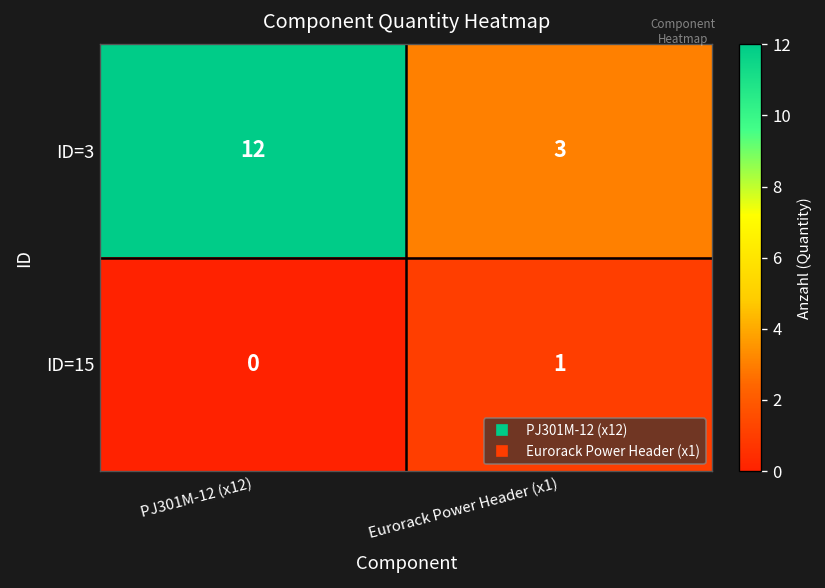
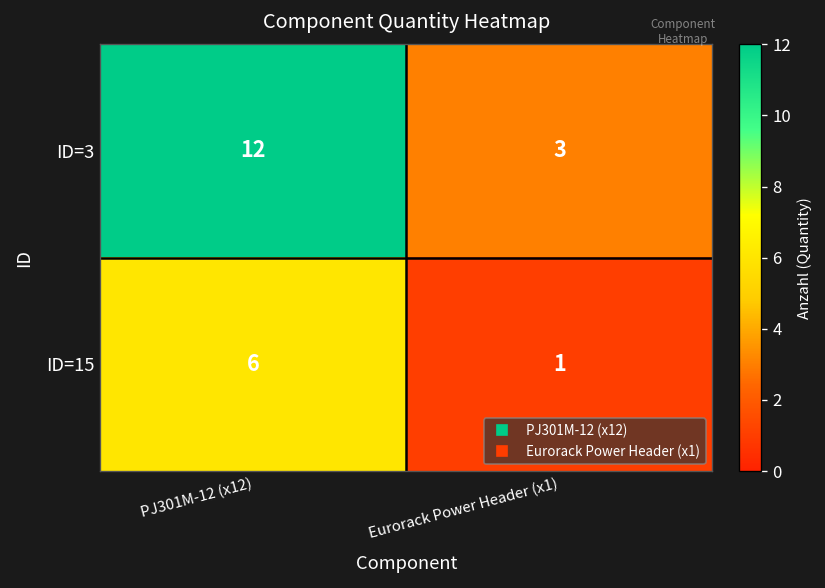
  {
    "ID=3": {
      "PJ301M-12 (x12)": 12,
      "Eurorack Power Header (x1)": 3
    },
    "ID=15": {
-     "PJ301M-12 (x12)": 0,
+     "PJ301M-12 (x12)": 6,
      "Eurorack Power Header (x1)": 1
    }
  }
